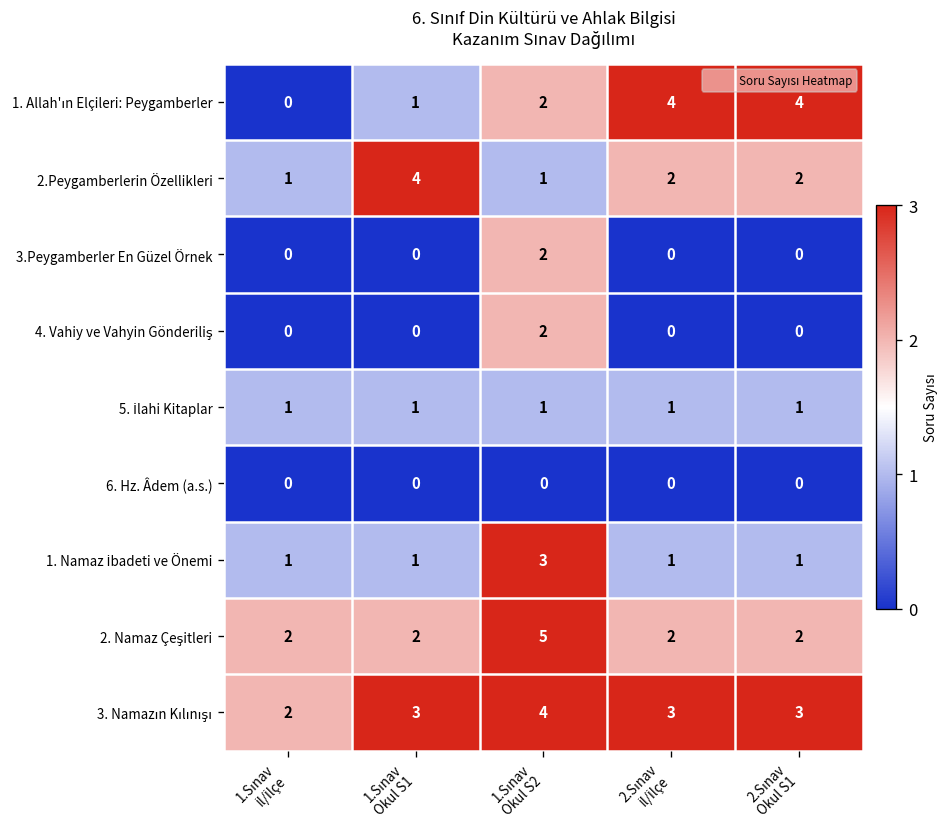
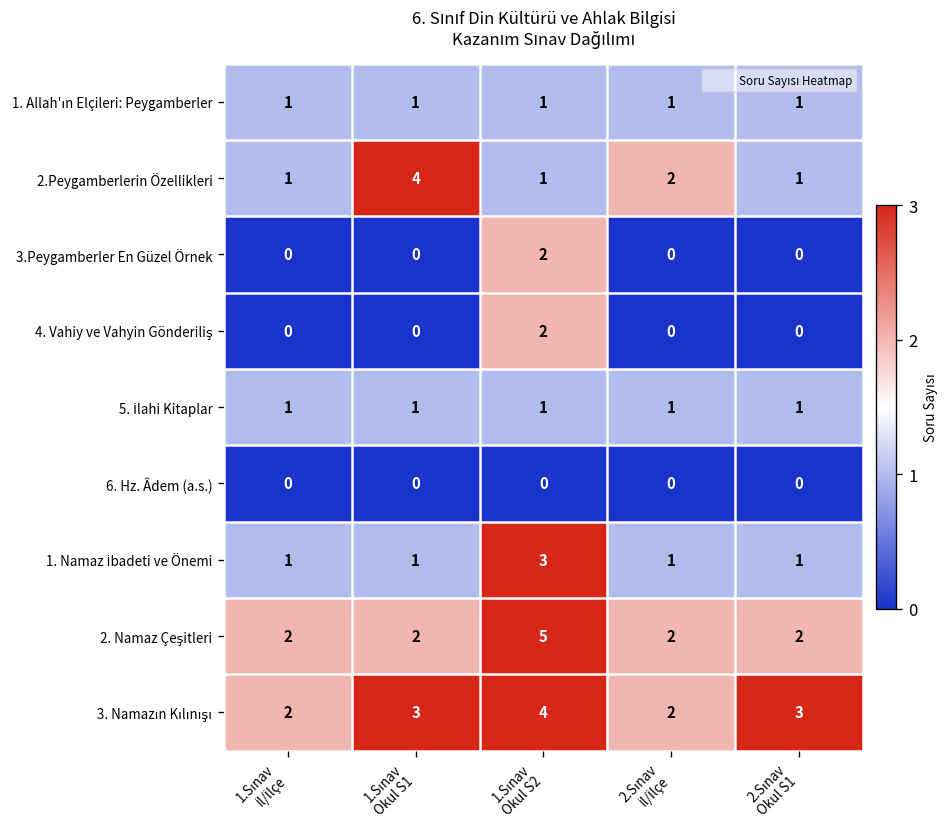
  {
    "1. Allah'ın Elçileri: Peygamberler": {
-     "1.Sınav İl/İlçe": 0,
+     "1.Sınav İl/İlçe": 1,
      "1.Sınav Okul S1": 1,
-     "1.Sınav Okul S2": 2,
-     "2.Sınav İl/İlçe": 4,
-     "2.Sınav Okul S1": 4
+     "1.Sınav Okul S2": 1,
+     "2.Sınav İl/İlçe": 1,
+     "2.Sınav Okul S1": 1
    },
    "2.Peygamberlerin Özellikleri": {
      "1.Sınav İl/İlçe": 1,
      "1.Sınav Okul S1": 4,
      "1.Sınav Okul S2": 1,
      "2.Sınav İl/İlçe": 2,
-     "2.Sınav Okul S1": 2
+     "2.Sınav Okul S1": 1
    },
    "3.Peygamberler En Güzel Örnek": {
      "1.Sınav İl/İlçe": 0,
      "1.Sınav Okul S1": 0,
      "1.Sınav Okul S2": 2,
      "2.Sınav İl/İlçe": 0,
      "2.Sınav Okul S1": 0
    },
    "4. Vahiy ve Vahyin Gönderiliş": {
      "1.Sınav İl/İlçe": 0,
      "1.Sınav Okul S1": 0,
      "1.Sınav Okul S2": 2,
      "2.Sınav İl/İlçe": 0,
      "2.Sınav Okul S1": 0
    },
    "5. İlahi Kitaplar": {
      "1.Sınav İl/İlçe": 1,
      "1.Sınav Okul S1": 1,
      "1.Sınav Okul S2": 1,
      "2.Sınav İl/İlçe": 1,
      "2.Sınav Okul S1": 1
    },
    "6. Hz. Âdem (a.s.)": {
      "1.Sınav İl/İlçe": 0,
      "1.Sınav Okul S1": 0,
      "1.Sınav Okul S2": 0,
      "2.Sınav İl/İlçe": 0,
      "2.Sınav Okul S1": 0
    },
    "1. Namaz İbadeti ve Önemi": {
      "1.Sınav İl/İlçe": 1,
      "1.Sınav Okul S1": 1,
      "1.Sınav Okul S2": 3,
      "2.Sınav İl/İlçe": 1,
      "2.Sınav Okul S1": 1
    },
    "2. Namaz Çeşitleri": {
      "1.Sınav İl/İlçe": 2,
      "1.Sınav Okul S1": 2,
      "1.Sınav Okul S2": 5,
      "2.Sınav İl/İlçe": 2,
      "2.Sınav Okul S1": 2
    },
    "3. Namazın Kılınışı": {
      "1.Sınav İl/İlçe": 2,
      "1.Sınav Okul S1": 3,
      "1.Sınav Okul S2": 4,
-     "2.Sınav İl/İlçe": 3,
+     "2.Sınav İl/İlçe": 2,
      "2.Sınav Okul S1": 3
    }
  }
